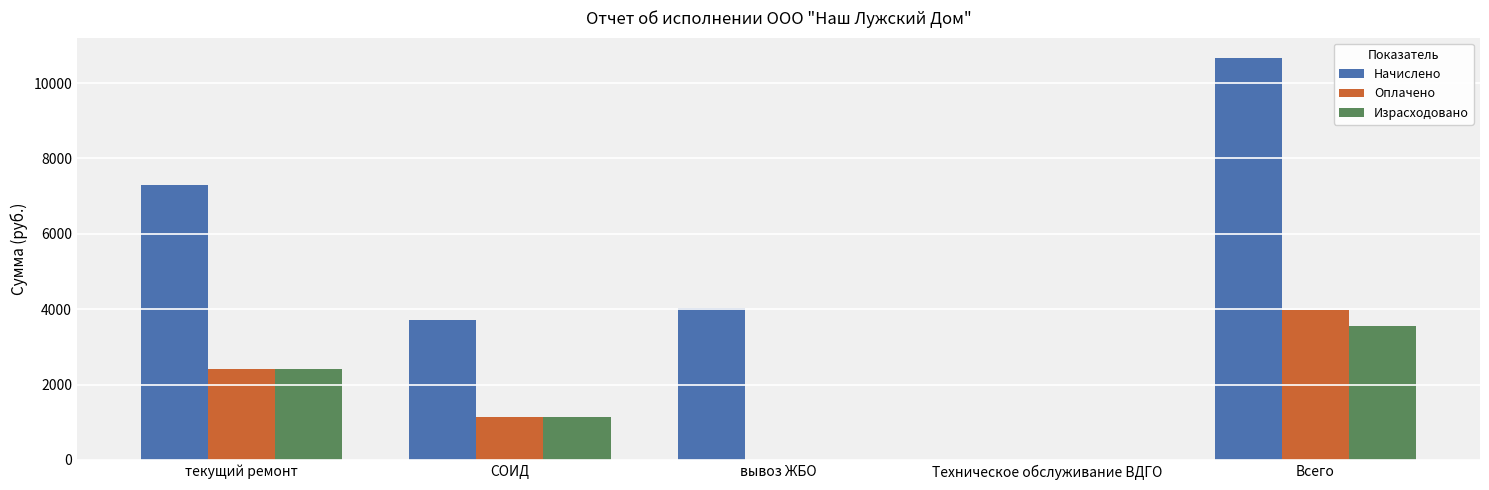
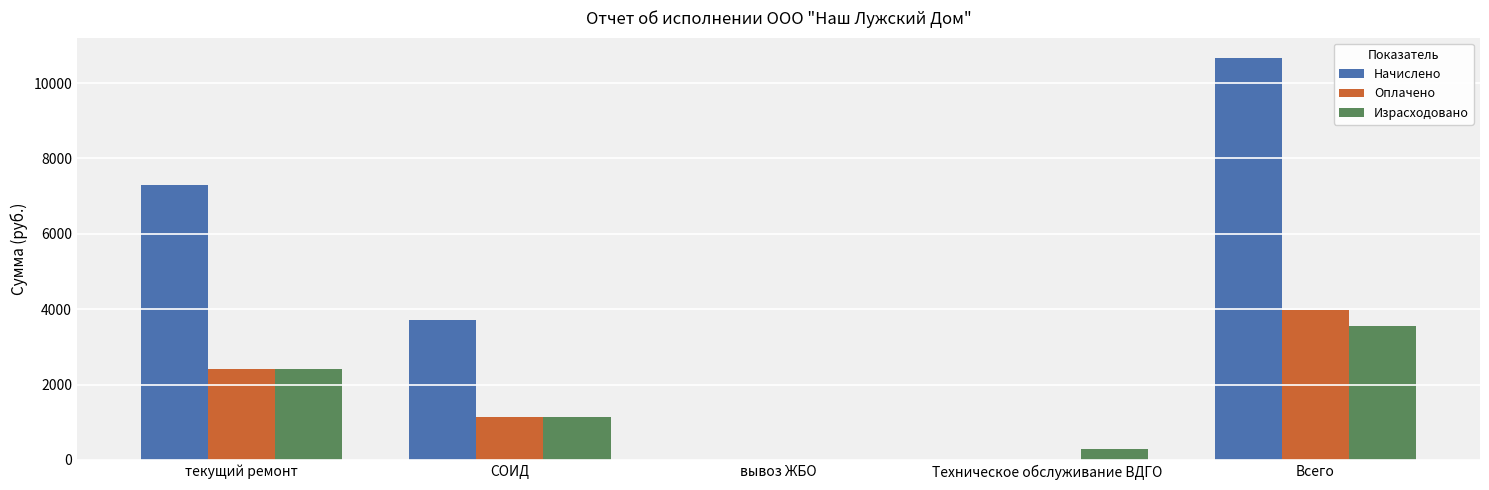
  {
    "Начислено": {
      "текущий ремонт": 7300,
      "СОИД": 3700,
-     "вывоз ЖБО": 4000,
+     "вывоз ЖБО": 0,
      "Техническое обслуживание ВДГО": 0,
      "Всего": 10700
    },
    "Оплачено": {
      "текущий ремонт": 2400,
      "СОИД": 1100,
      "вывоз ЖБО": 0,
      "Техническое обслуживание ВДГО": 0,
      "Всего": 4000
    },
    "Израсходовано": {
      "текущий ремонт": 2400,
      "СОИД": 1100,
      "вывоз ЖБО": 0,
-     "Техническое обслуживание ВДГО": 0,
+     "Техническое обслуживание ВДГО": 300,
      "Всего": 3500
    }
  }
